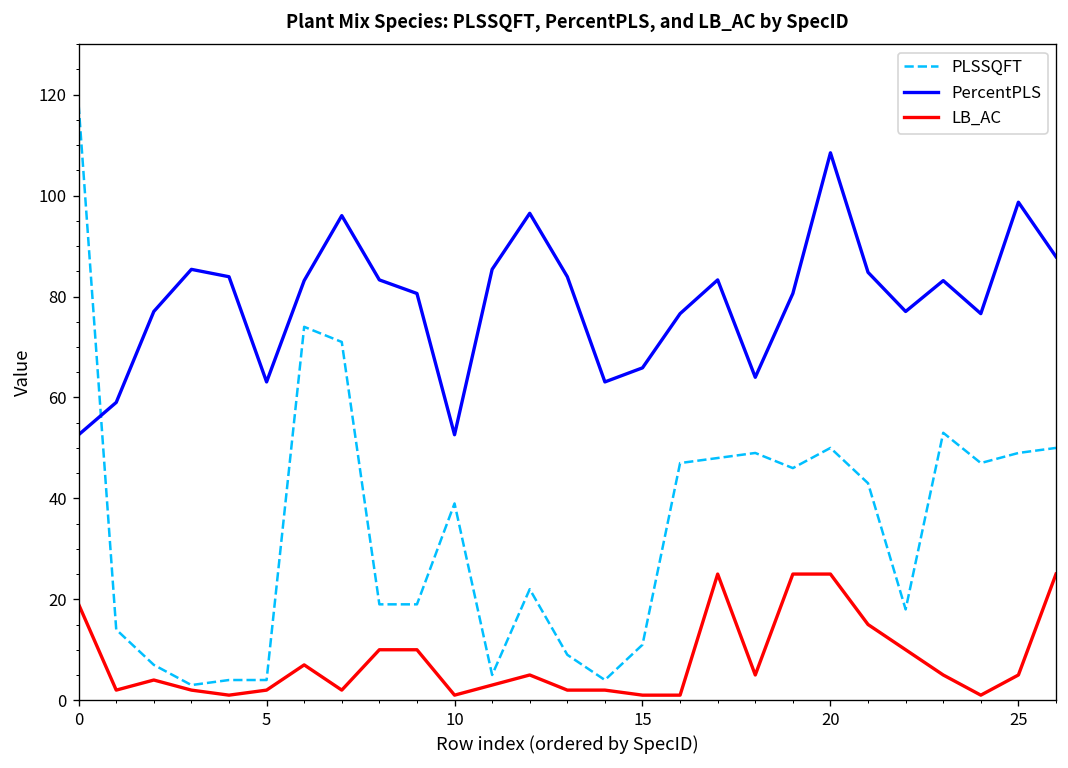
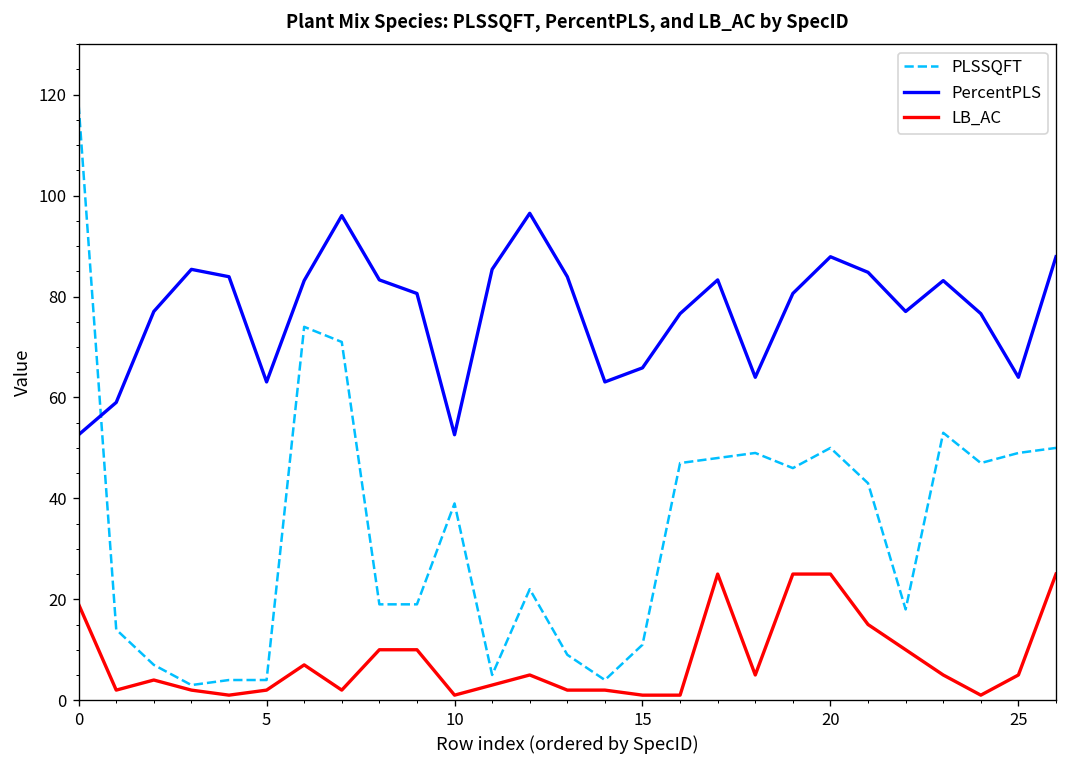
  {
    "PLSSQFT": {
      "0": 118,
      "5": 4,
      "10": 39,
      "15": 11,
      "20": 50,
      "25": 49
    },
    "PercentPLS": {
      "0": 53,
      "5": 63,
      "10": 53,
      "15": 66,
-     "20": 108,
-     "25": 99
+     "20": 88,
+     "25": 64
    },
    "LB_AC": {
      "0": 19,
      "5": 2,
      "10": 1,
      "15": 1,
      "20": 25,
      "25": 5
    }
  }
